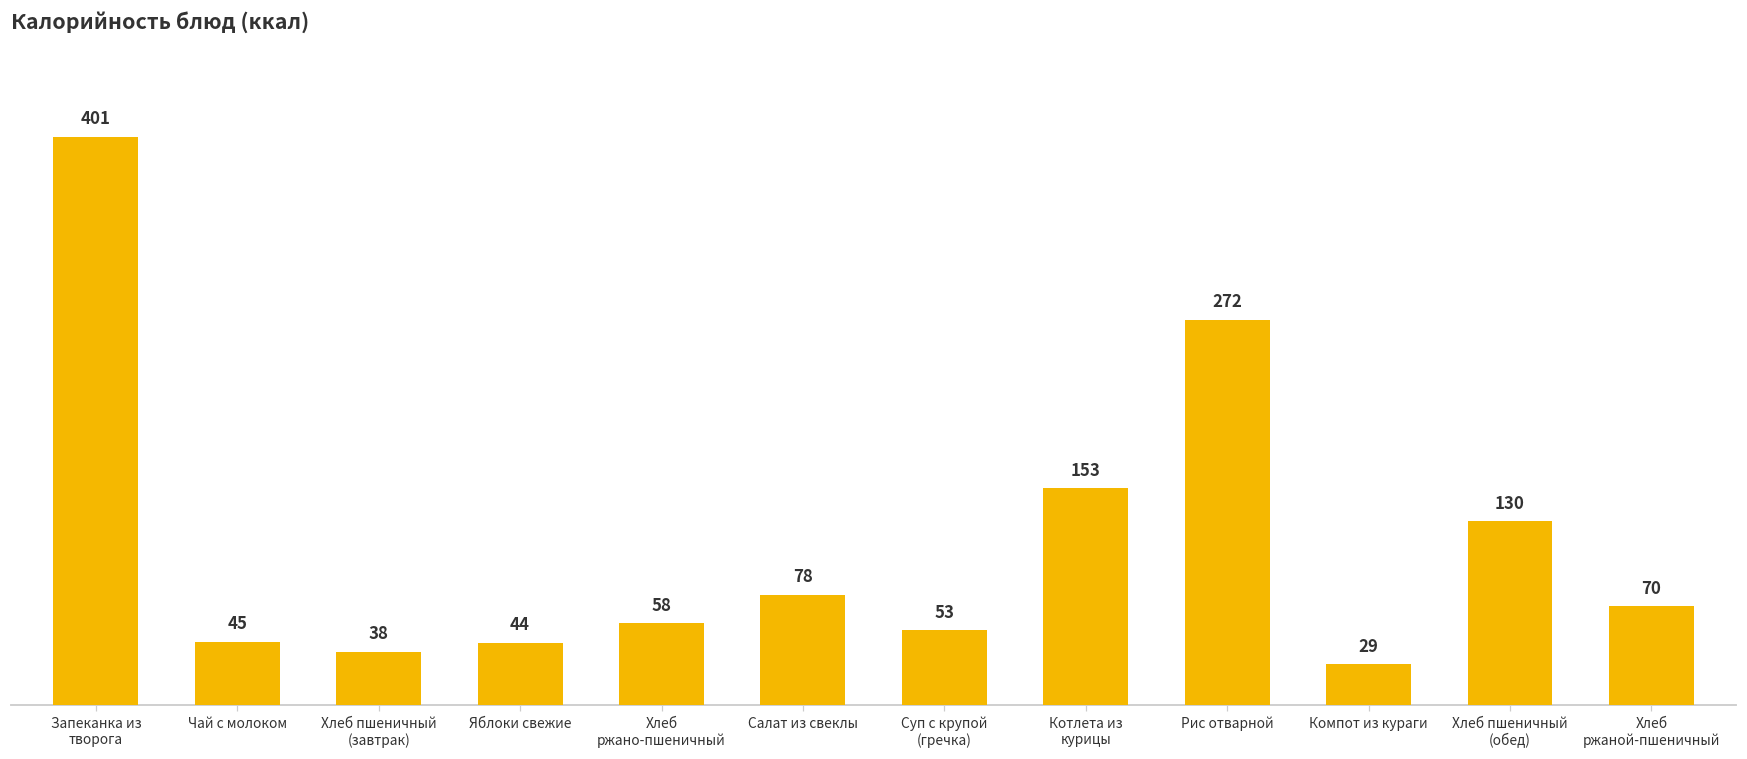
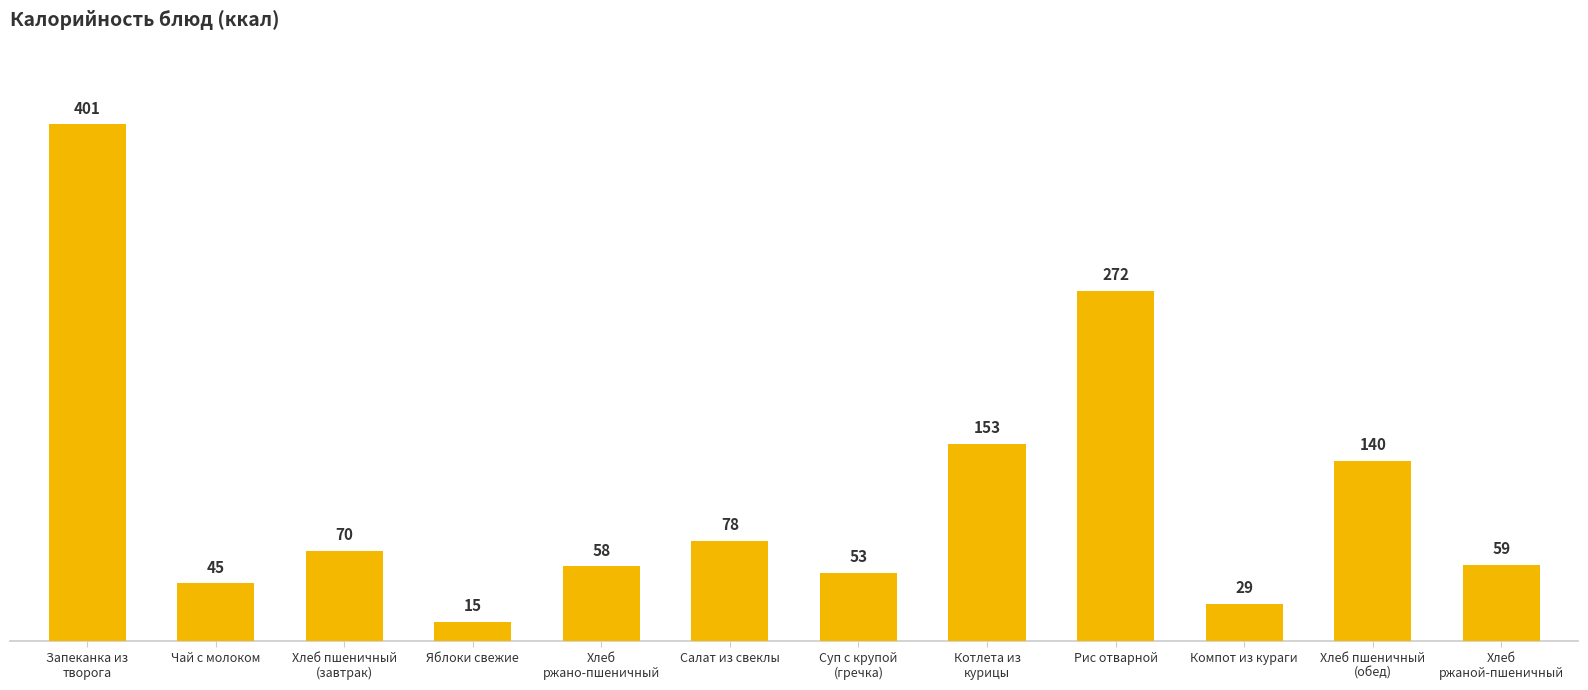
  {
    "Запеканка из творога": 401,
    "Чай с молоком": 45,
-   "Хлеб пшеничный (завтрак)": 38,
-   "Яблоки свежие": 44,
+   "Хлеб пшеничный (завтрак)": 70,
+   "Яблоки свежие": 15,
    "Хлеб ржано-пшеничный": 58,
    "Салат из свеклы": 78,
    "Суп с крупой (гречка)": 53,
    "Котлета из курицы": 153,
    "Рис отварной": 272,
    "Компот из кураги": 29,
-   "Хлеб пшеничный (обед)": 130,
-   "Хлеб ржаной-пшеничный": 70
+   "Хлеб пшеничный (обед)": 140,
+   "Хлеб ржаной-пшеничный": 59
  }
